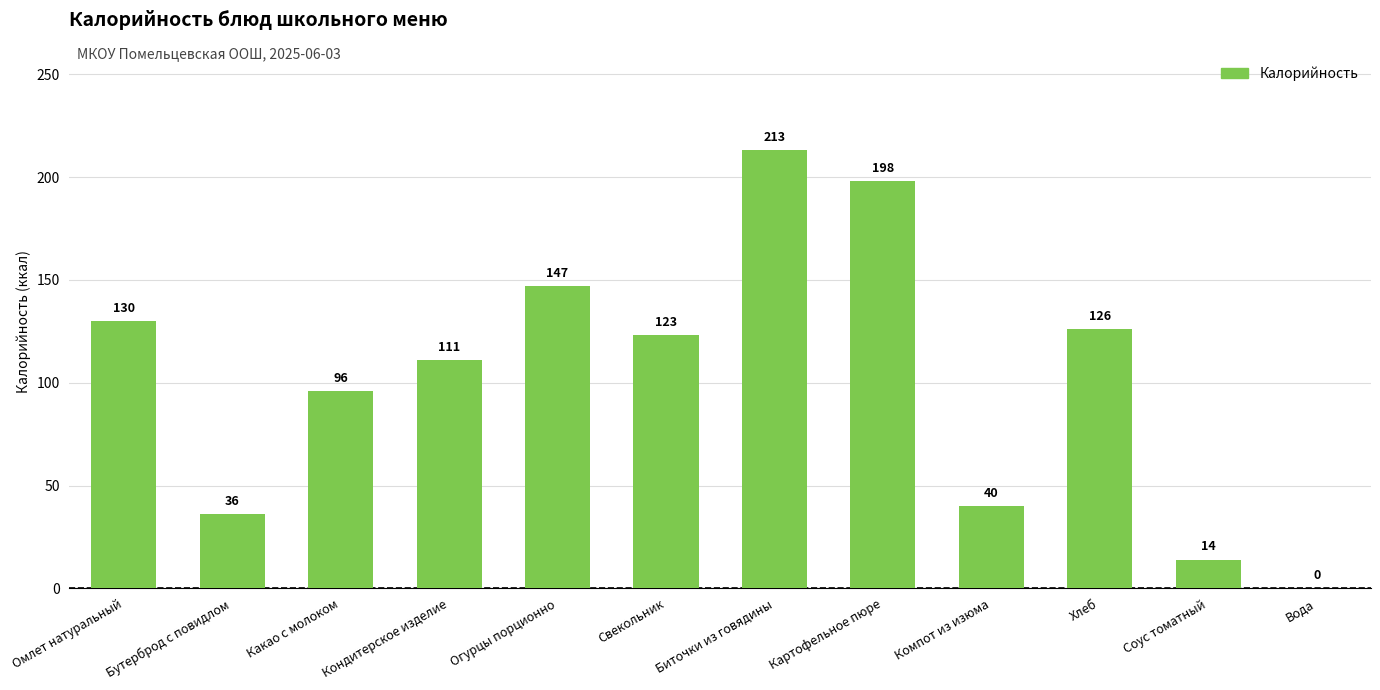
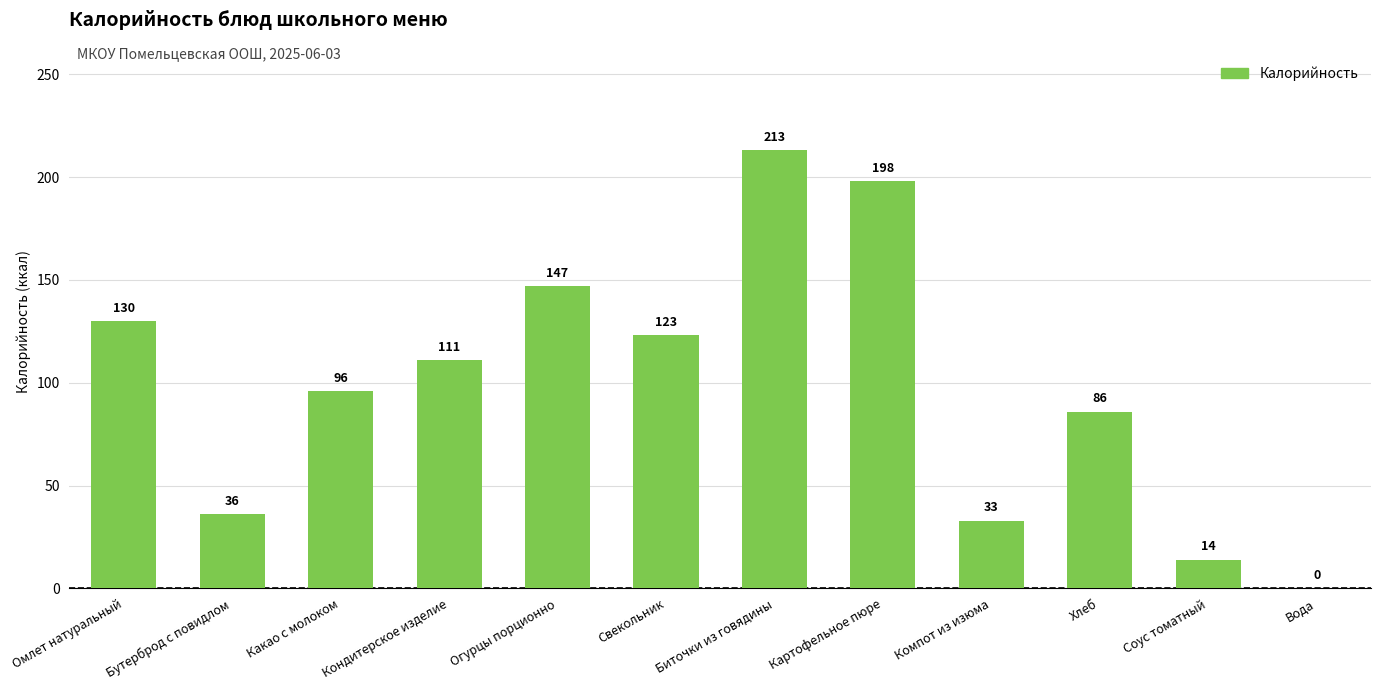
  {
    "Омлет натуральный": 130,
    "Бутерброд с повидлом": 36,
    "Какао с молоком": 96,
    "Кондитерское изделие": 111,
    "Огурцы порционно": 147,
    "Свекольник": 123,
    "Биточки из говядины": 213,
    "Картофельное пюре": 198,
-   "Компот из изюма": 40,
-   "Хлеб": 126,
+   "Компот из изюма": 33,
+   "Хлеб": 86,
    "Соус томатный": 14,
    "Вода": 0
  }
